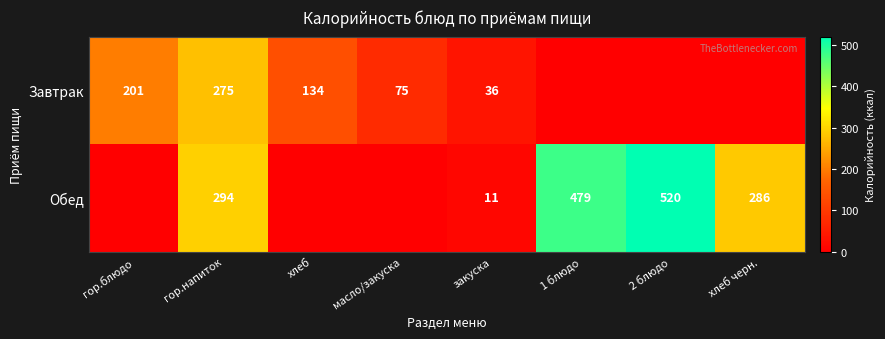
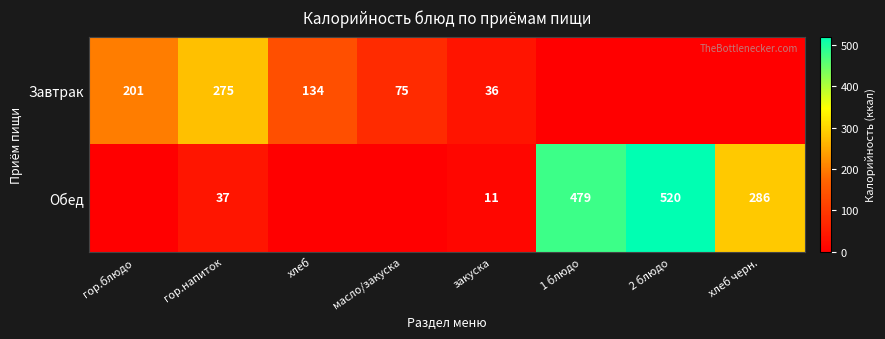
  {
    "Завтрак": {
      "гор.блюдо": 201,
      "гор.напиток": 275,
      "хлеб": 134,
      "масло/закуска": 75,
      "закуска": 36
    },
    "Обед": {
-     "гор.напиток": 294,
+     "гор.напиток": 37,
      "закуска": 11,
      "1 блюдо": 479,
      "2 блюдо": 520,
      "хлеб черн.": 286
    }
  }
